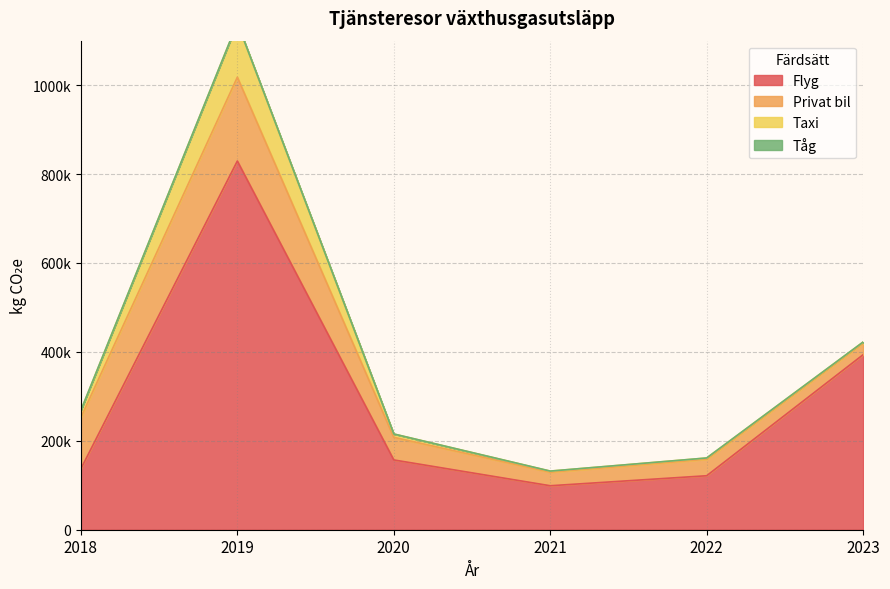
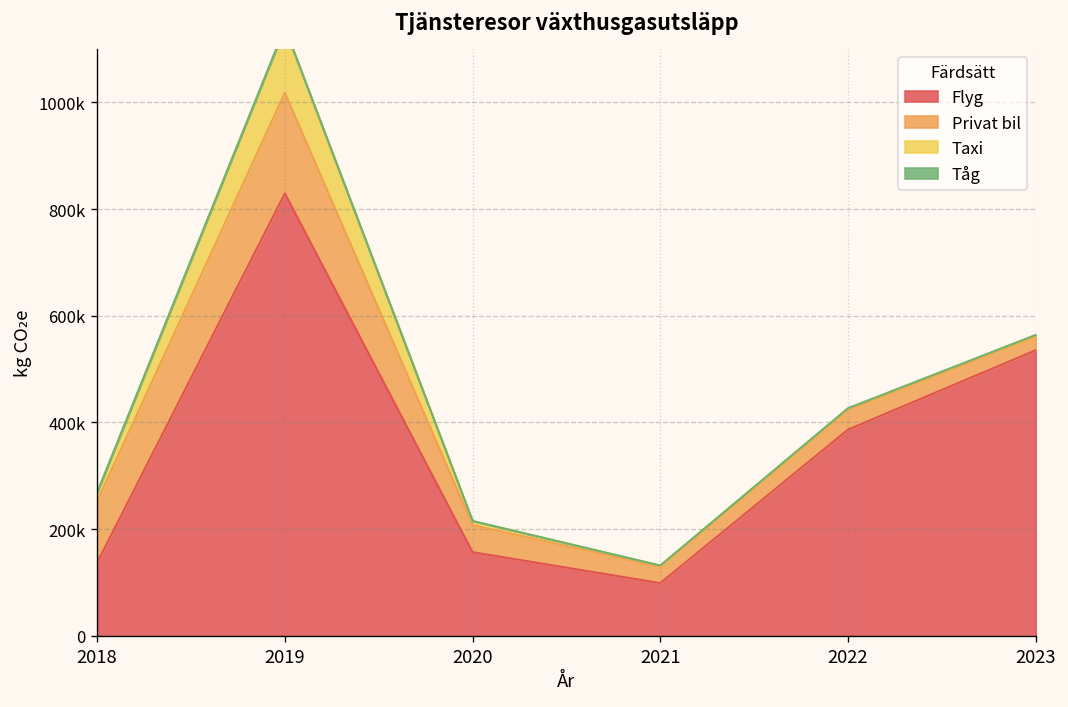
  {
    "Flyg": {
      "2018": 140000,
      "2019": 830000,
      "2020": 160000,
      "2021": 100000,
-     "2022": 120000,
-     "2023": 390000
+     "2022": 390000,
+     "2023": 540000
    },
    "Privat bil": {
      "2018": 120000,
      "2019": 190000,
      "2020": 50000
    },
    "Tåg": {
      "2020": 10000
    }
  }
